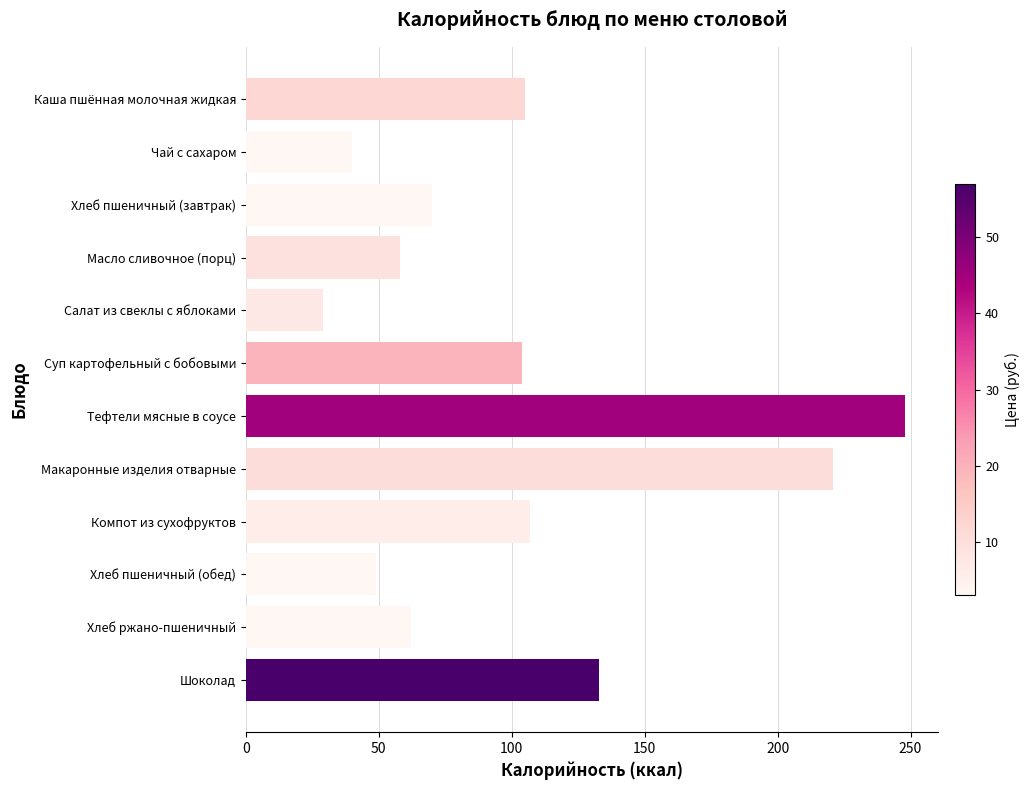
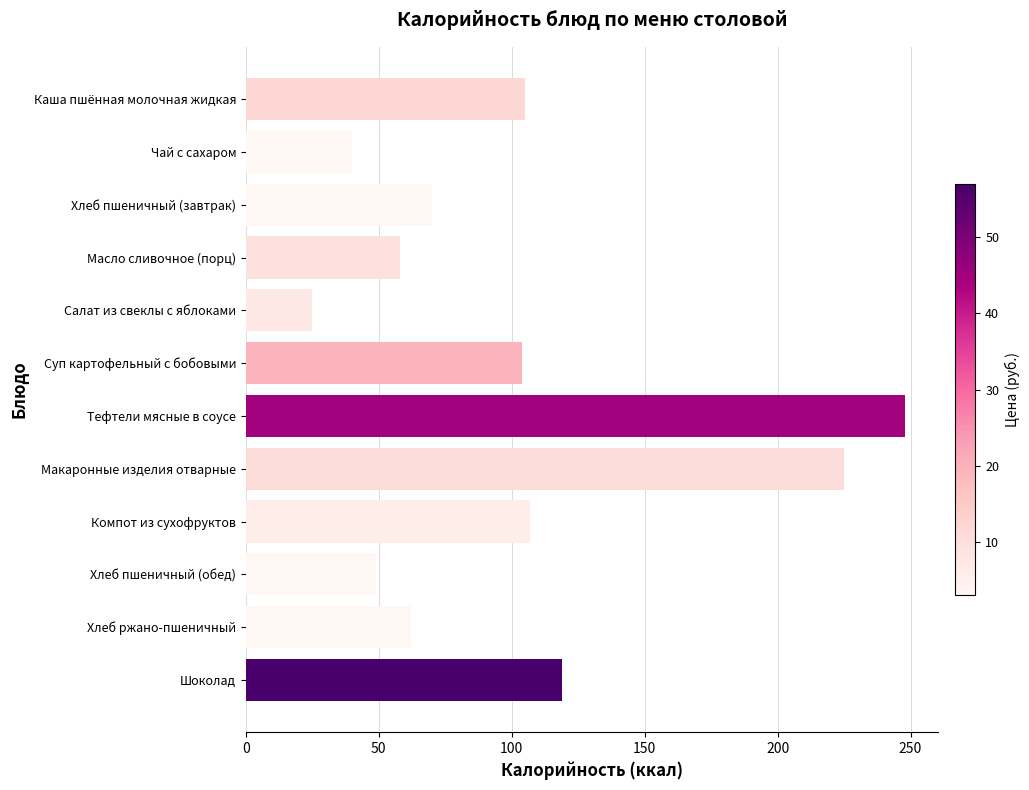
  {
    "Каша пшённая молочная жидкая": 105,
    "Чай с сахаром": 40,
    "Хлеб пшеничный (завтрак)": 70,
    "Масло сливочное (порц)": 58,
-   "Салат из свеклы с яблоками": 29,
+   "Салат из свеклы с яблоками": 25,
    "Суп картофельный с бобовыми": 104,
    "Тефтели мясные в соусе": 248,
-   "Макаронные изделия отварные": 221,
+   "Макаронные изделия отварные": 225,
    "Компот из сухофруктов": 107,
    "Хлеб пшеничный (обед)": 49,
    "Хлеб ржано-пшеничный": 62,
-   "Шоколад": 133
+   "Шоколад": 119
  }
